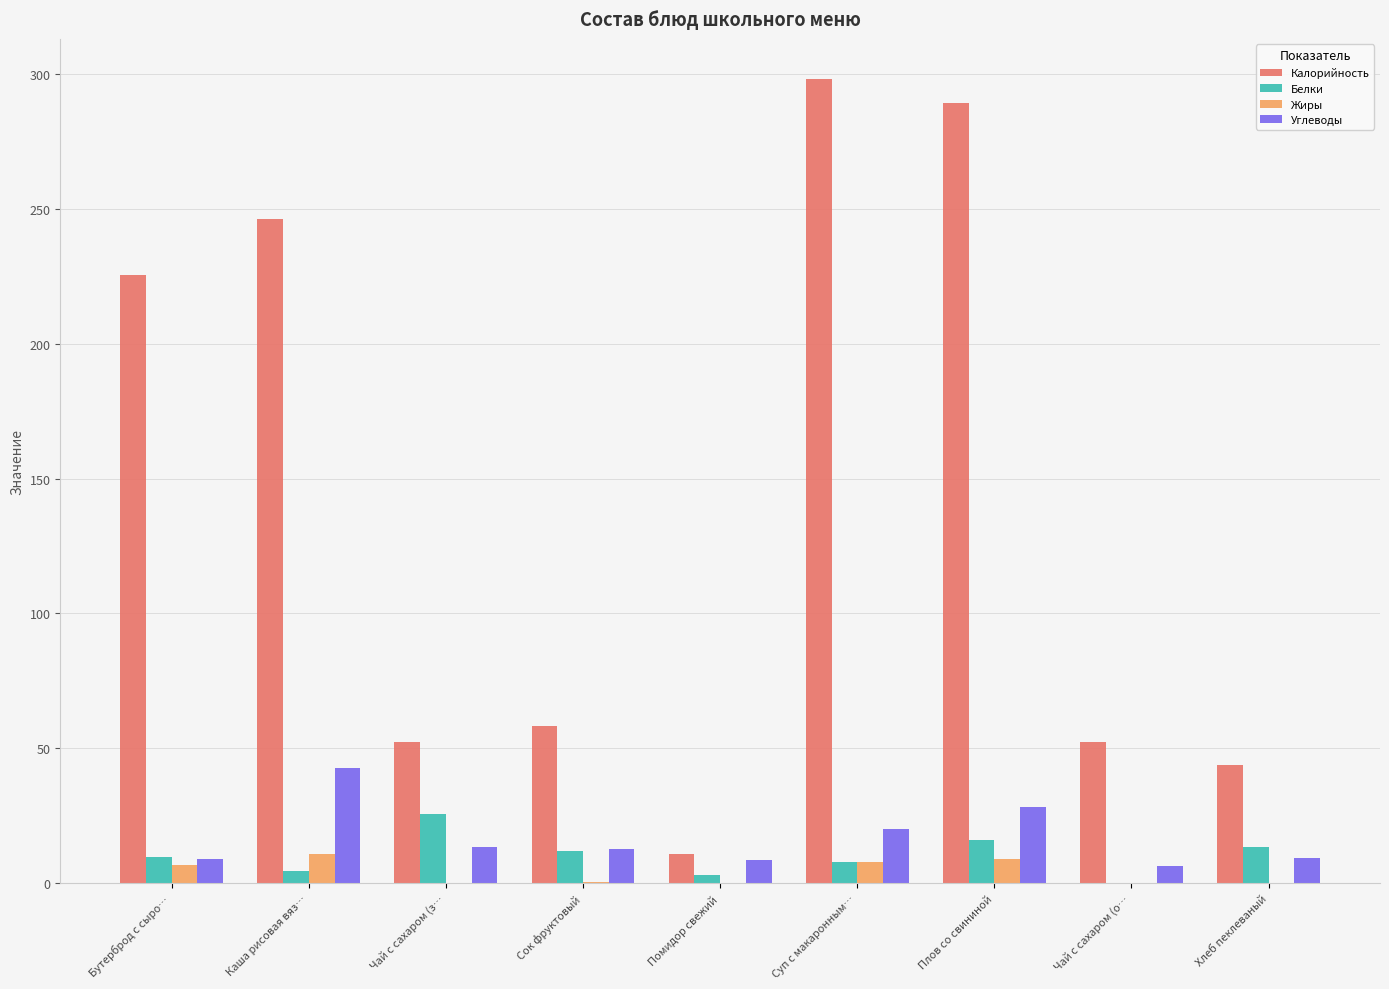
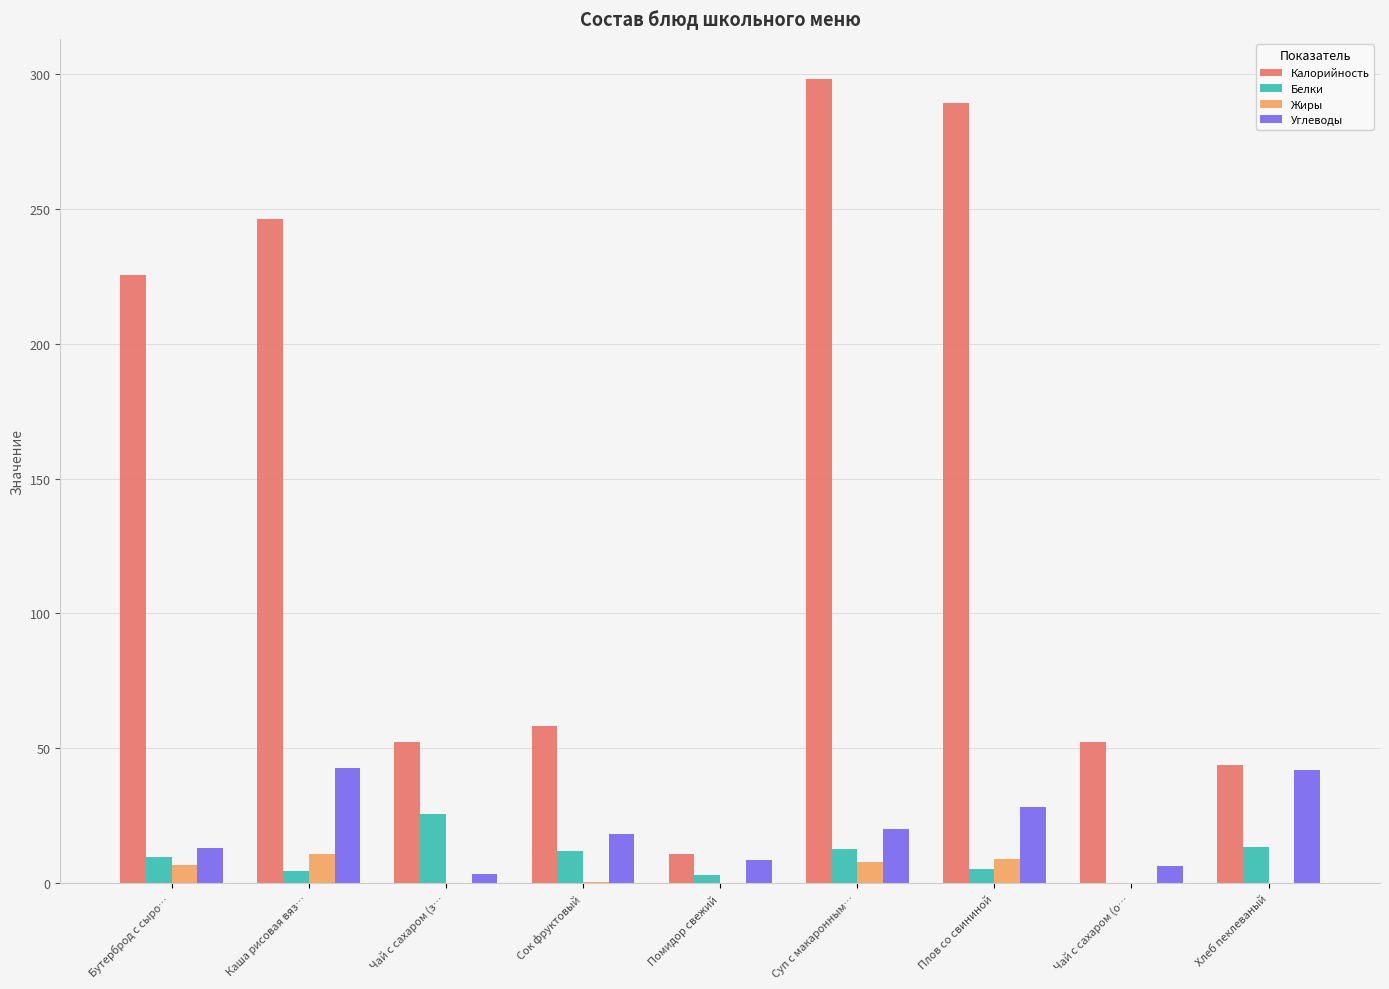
  {
    "Белки": {
      "Бутерброд с сыро…": 10,
      "Каша рисовая вяз…": 5,
      "Чай с сахаром (з…": 26,
      "Сок фруктовый": 12,
      "Помидор свежий": 3,
-     "Суп с макаронным…": 8,
-     "Плов со свининой": 16,
+     "Суп с макаронным…": 13,
+     "Плов со свининой": 6,
      "Хлеб пеклеваный": 13
    },
    "Углеводы": {
-     "Бутерброд с сыро…": 9,
+     "Бутерброд с сыро…": 13,
      "Каша рисовая вяз…": 43,
-     "Чай с сахаром (з…": 14,
-     "Сок фруктовый": 13,
+     "Чай с сахаром (з…": 4,
+     "Сок фруктовый": 18,
      "Помидор свежий": 9,
      "Суп с макаронным…": 20,
      "Плов со свининой": 28,
      "Чай с сахаром (о…": 7,
-     "Хлеб пеклеваный": 9
+     "Хлеб пеклеваный": 42
    }
  }
